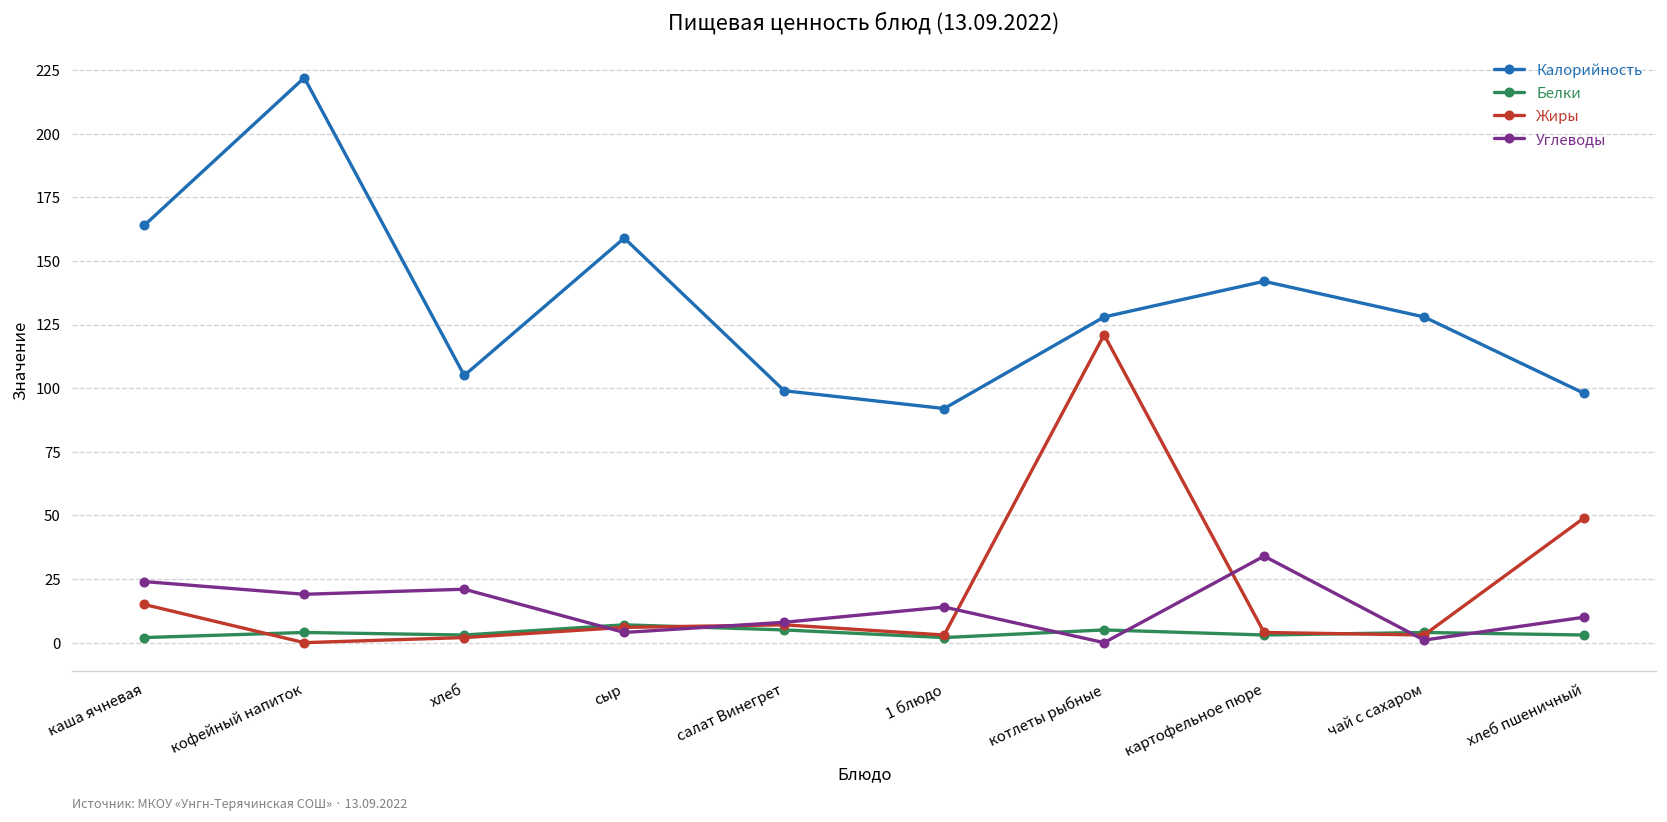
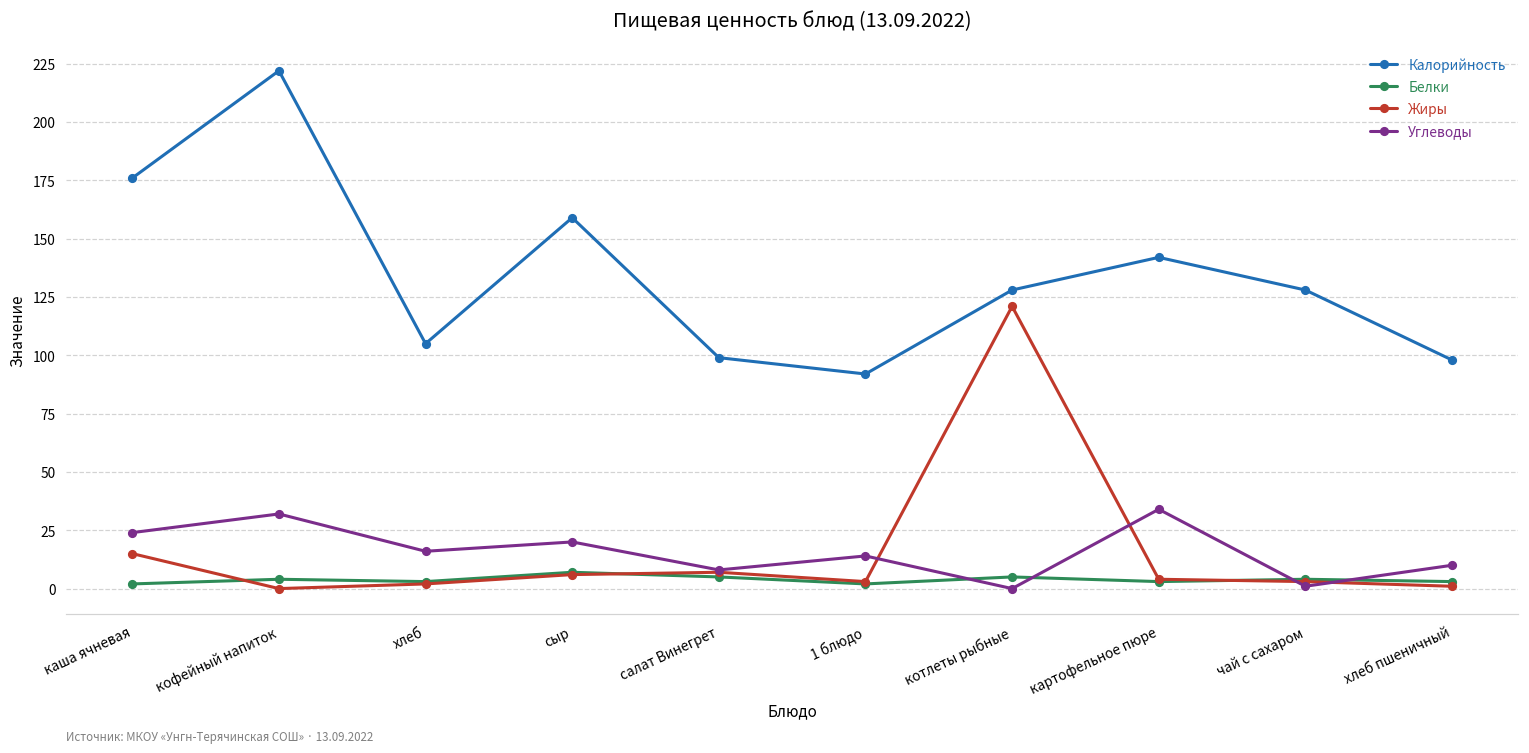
  {
    "Калорийность": {
-     "каша ячневая": 164,
+     "каша ячневая": 176,
      "кофейный напиток": 222,
      "хлеб": 105,
      "сыр": 159,
      "салат Винегрет": 99,
      "1 блюдо": 92,
      "котлеты рыбные": 128,
      "картофельное пюре": 142,
      "чай с сахаром": 128,
      "хлеб пшеничный": 98
    },
    "Белки": {
      "каша ячневая": 2,
      "кофейный напиток": 4,
      "салат Винегрет": 5,
      "котлеты рыбные": 5,
      "хлеб пшеничный": 3
    },
    "Жиры": {
      "каша ячневая": 15,
      "кофейный напиток": 0,
      "котлеты рыбные": 121,
-     "хлеб пшеничный": 49
+     "хлеб пшеничный": 1
    },
    "Углеводы": {
      "каша ячневая": 24,
-     "кофейный напиток": 19,
-     "хлеб": 21,
-     "сыр": 4,
+     "кофейный напиток": 32,
+     "хлеб": 16,
+     "сыр": 20,
      "1 блюдо": 14,
      "котлеты рыбные": 0,
      "картофельное пюре": 34,
      "чай с сахаром": 1,
      "хлеб пшеничный": 10
    }
  }
